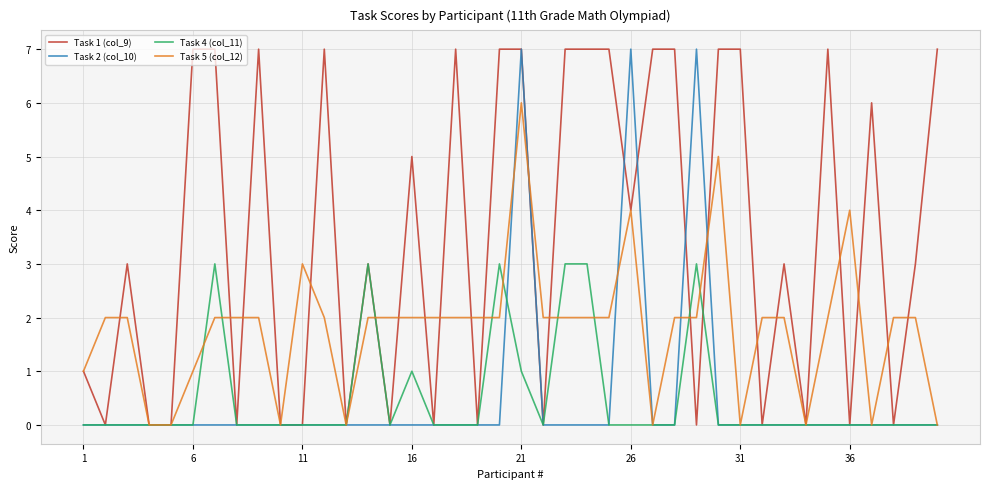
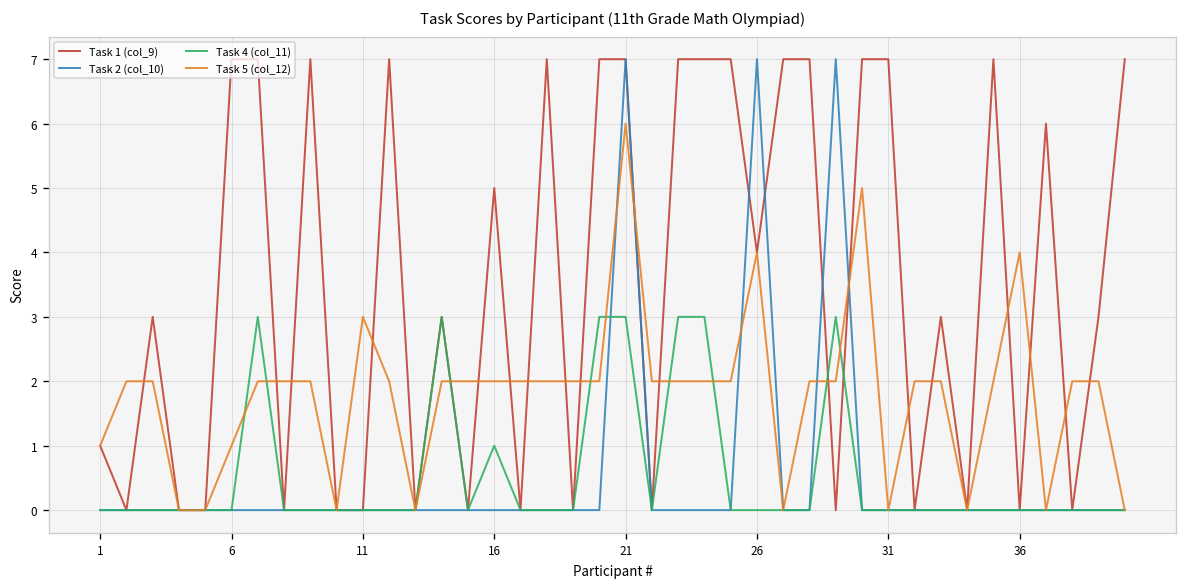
  {
    "Task 1 (col_9)": {
      "16": 5,
      "31": 7
    },
    "Task 2 (col_10)": {
      "16": 0,
      "26": 7
    },
    "Task 4 (col_11)": {
      "16": 1,
-     "21": 1,
+     "21": 3,
      "26": 0
    },
    "Task 5 (col_12)": {
      "6": 1,
      "11": 3,
      "16": 2,
      "21": 6,
      "36": 4
    }
  }
